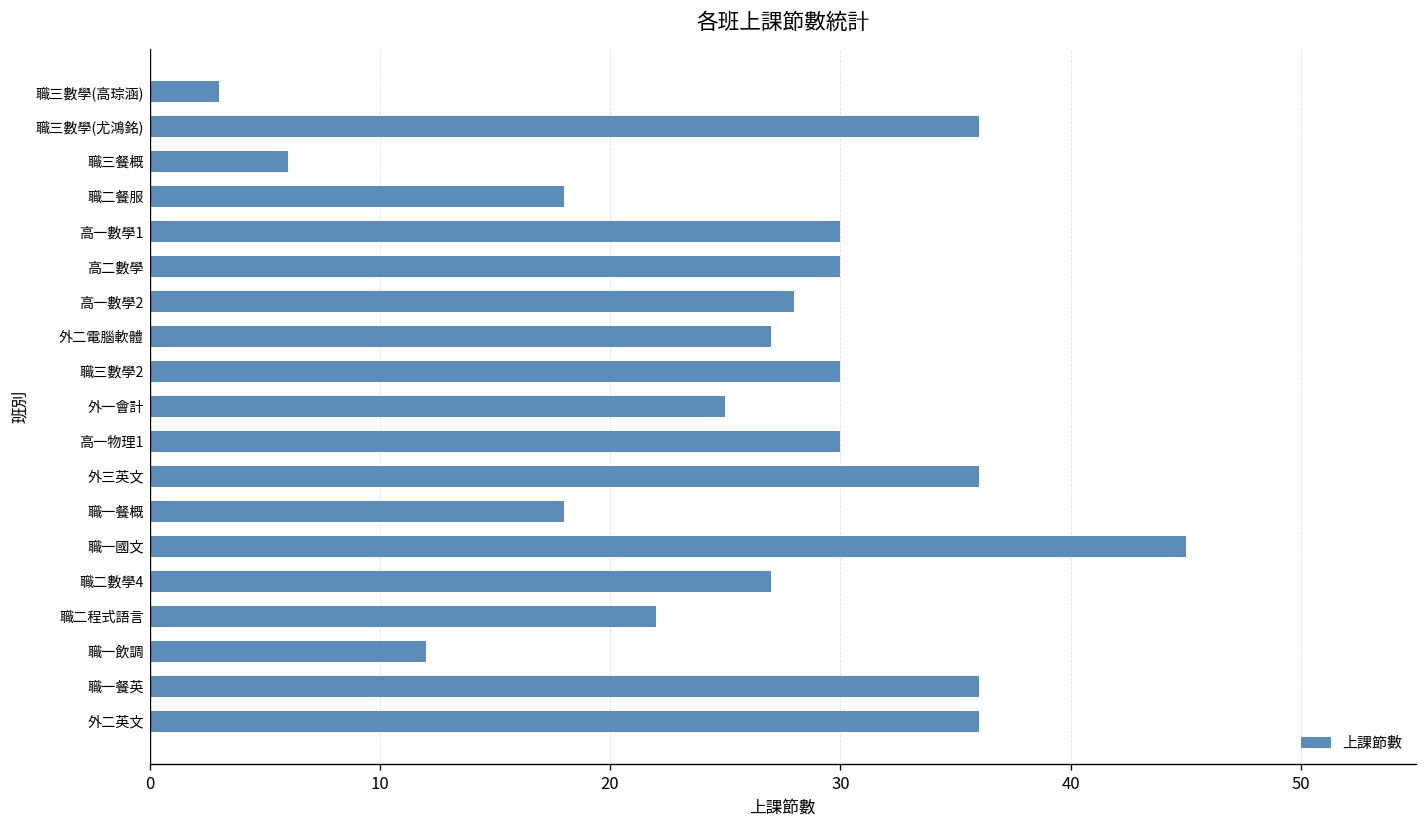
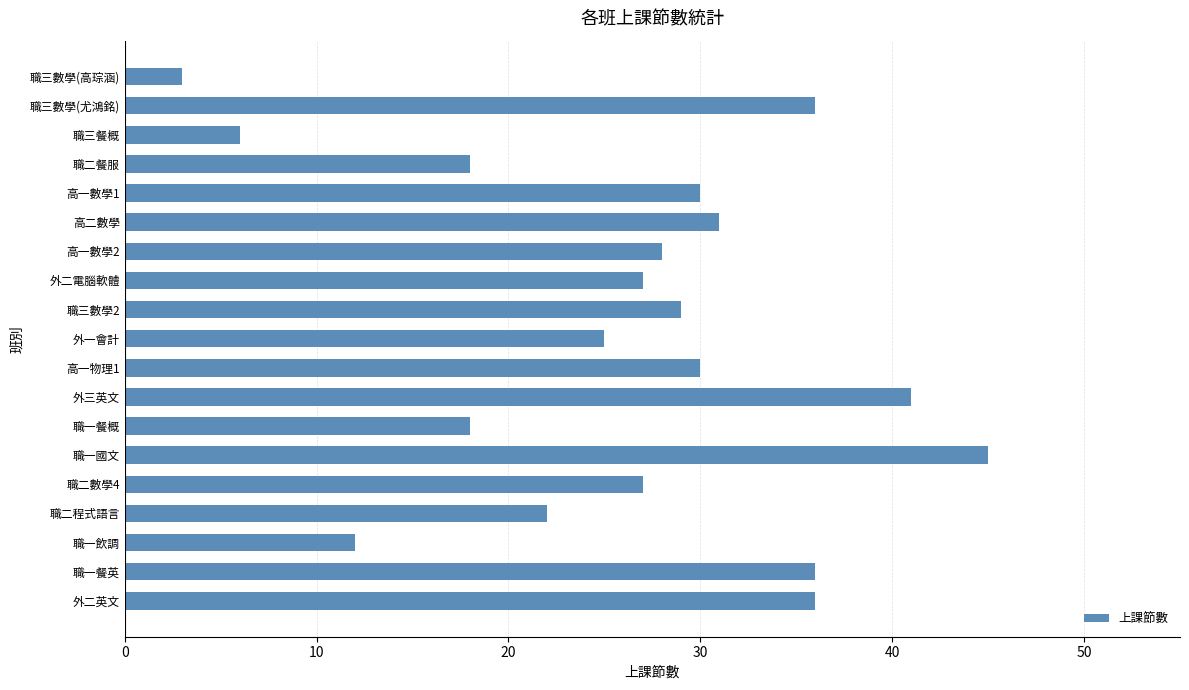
  {
    "職三數學(高琮涵)": 3,
    "職三數學(尤鴻銘)": 36,
    "職三餐概": 6,
    "職二餐服": 18,
    "高一數學1": 30,
-   "高二數學": 30,
+   "高二數學": 31,
    "高一數學2": 28,
    "外二電腦軟體": 27,
-   "職三數學2": 30,
+   "職三數學2": 29,
    "外一會計": 25,
    "高一物理1": 30,
-   "外三英文": 36,
+   "外三英文": 41,
    "職一餐概": 18,
    "職一國文": 45,
    "職二數學4": 27,
    "職二程式語言": 22,
    "職一飲調": 12,
    "職一餐英": 36,
    "外二英文": 36
  }
